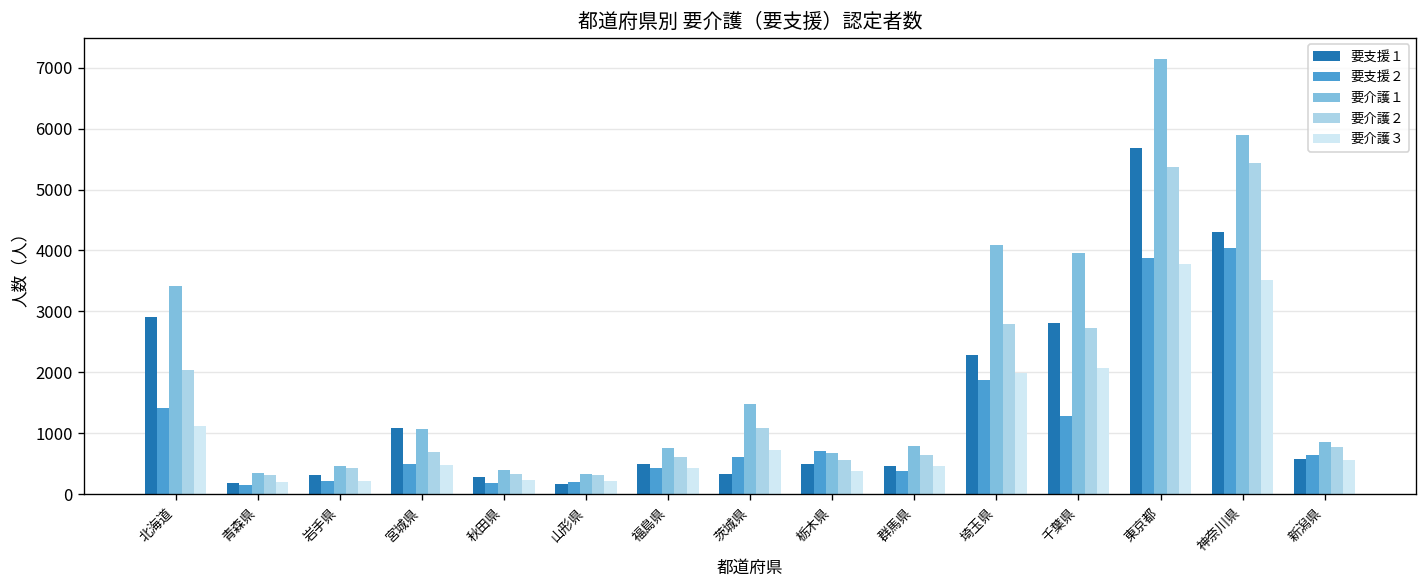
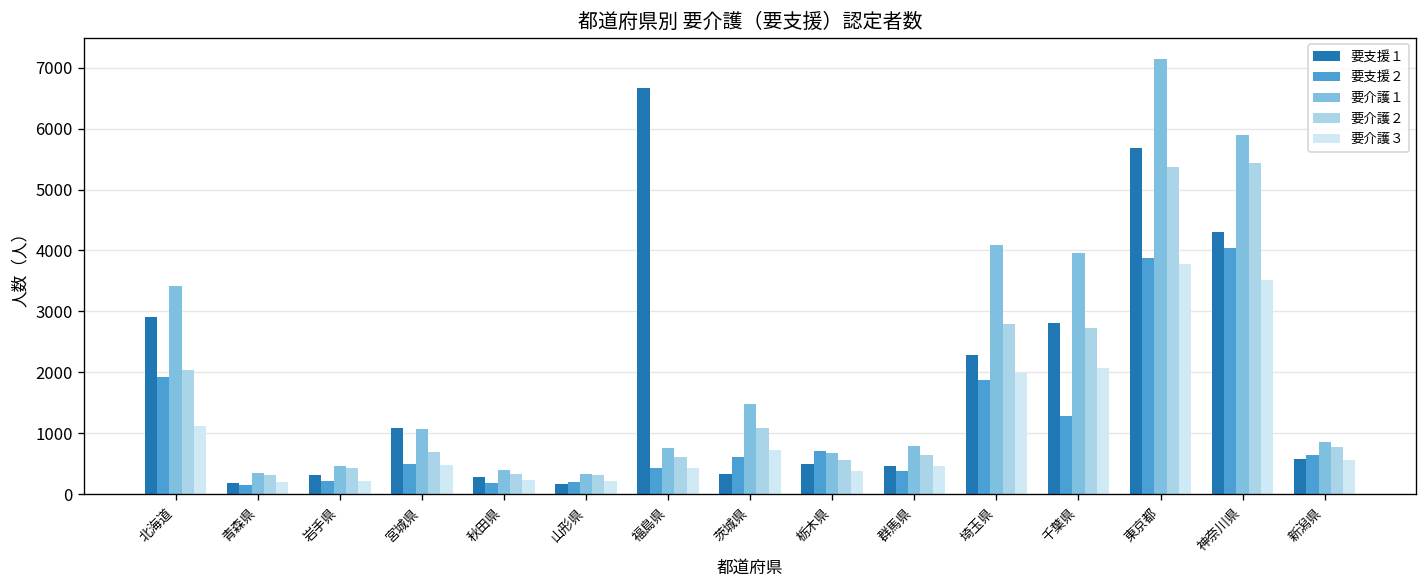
  {
    "要支援１": {
      "北海道": 2900,
      "青森県": 200,
      "岩手県": 300,
      "宮城県": 1100,
      "秋田県": 300,
      "山形県": 200,
-     "福島県": 500,
+     "福島県": 6700,
      "茨城県": 300,
      "栃木県": 500,
      "群馬県": 500,
      "埼玉県": 2300,
      "千葉県": 2800,
      "東京都": 5700,
      "神奈川県": 4300,
      "新潟県": 600
    },
    "要支援２": {
-     "北海道": 1400,
+     "北海道": 1900,
      "青森県": 200,
      "岩手県": 200,
      "宮城県": 500,
      "秋田県": 200,
      "山形県": 200,
      "福島県": 400,
      "茨城県": 600,
      "栃木県": 700,
      "群馬県": 400,
      "埼玉県": 1900,
      "千葉県": 1300,
      "東京都": 3900,
      "神奈川県": 4000,
      "新潟県": 700
    }
  }
